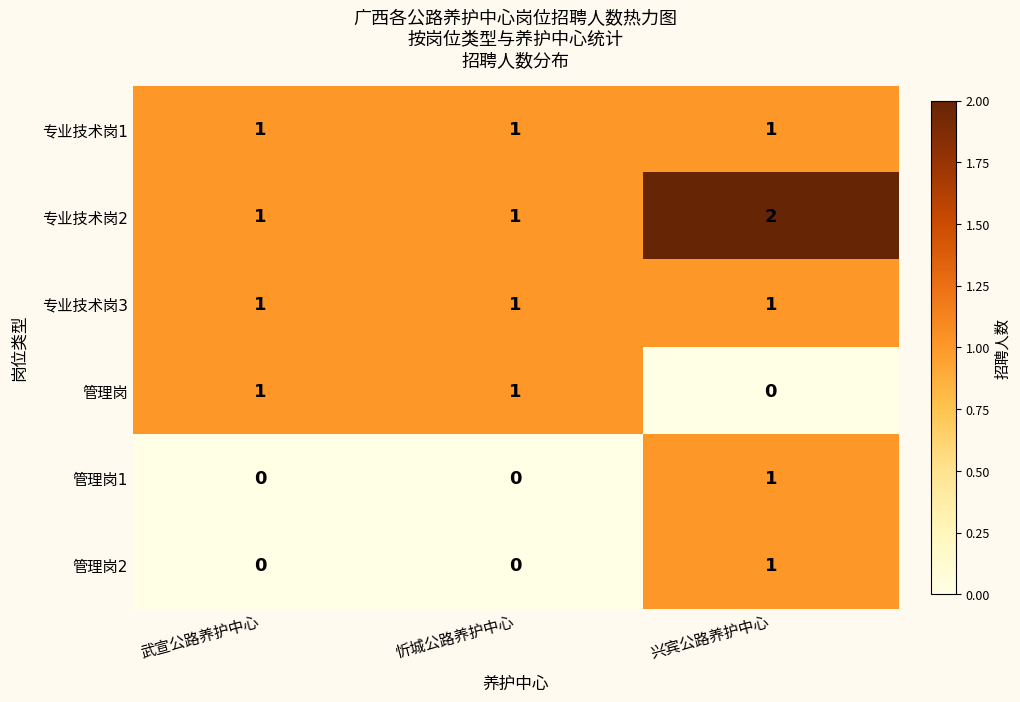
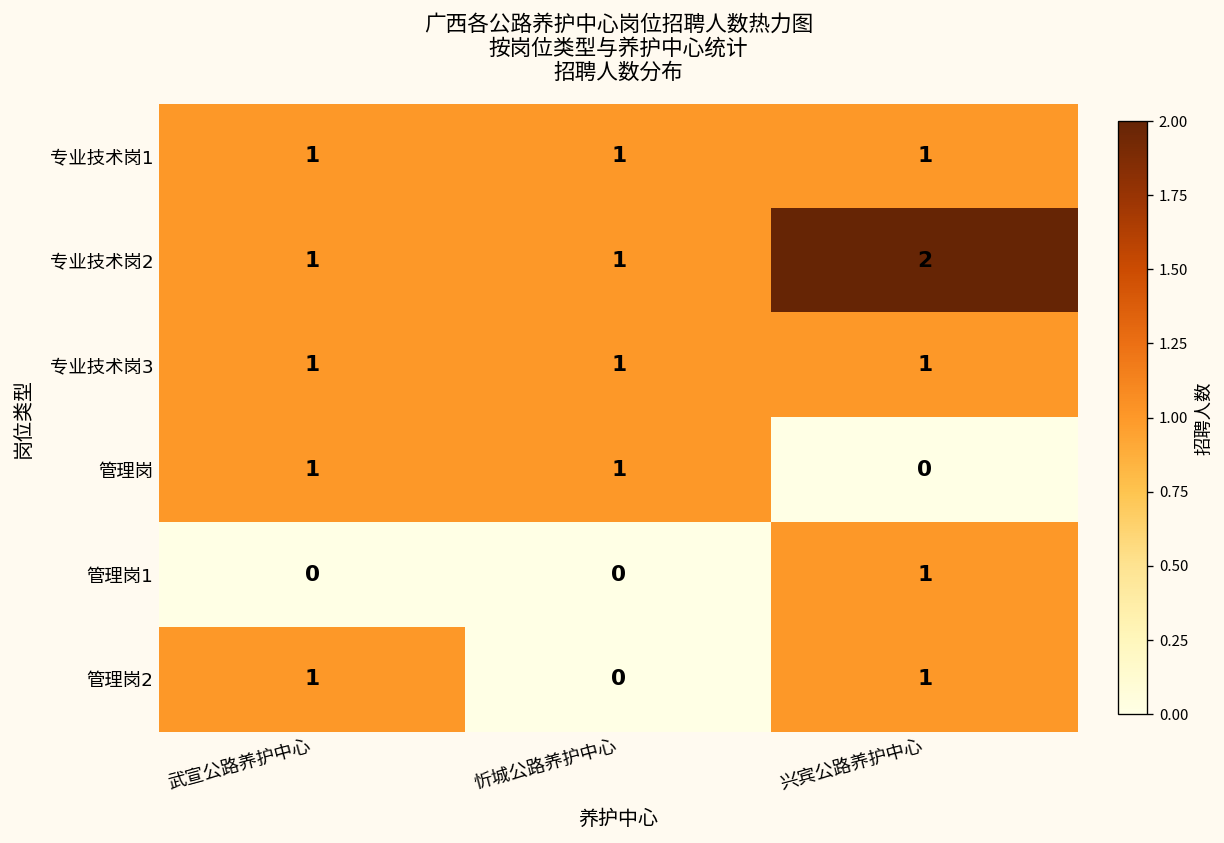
  {
    "专业技术岗1": {
      "武宣公路养护中心": 1,
      "忻城公路养护中心": 1,
      "兴宾公路养护中心": 1
    },
    "专业技术岗2": {
      "武宣公路养护中心": 1,
      "忻城公路养护中心": 1,
      "兴宾公路养护中心": 2
    },
    "专业技术岗3": {
      "武宣公路养护中心": 1,
      "忻城公路养护中心": 1,
      "兴宾公路养护中心": 1
    },
    "管理岗": {
      "武宣公路养护中心": 1,
      "忻城公路养护中心": 1,
      "兴宾公路养护中心": 0
    },
    "管理岗1": {
      "武宣公路养护中心": 0,
      "忻城公路养护中心": 0,
      "兴宾公路养护中心": 1
    },
    "管理岗2": {
-     "武宣公路养护中心": 0,
+     "武宣公路养护中心": 1,
      "忻城公路养护中心": 0,
      "兴宾公路养护中心": 1
    }
  }
